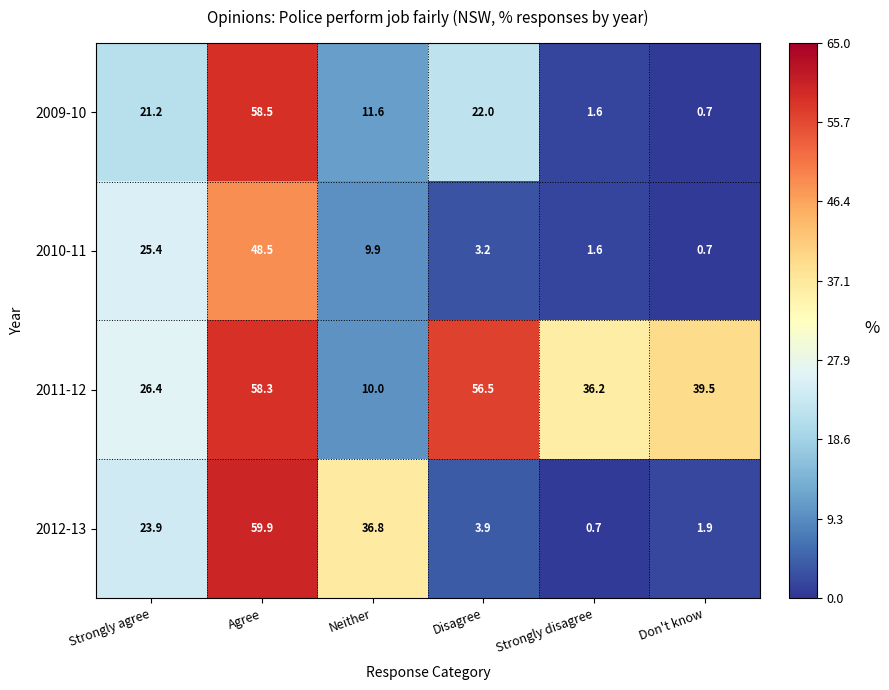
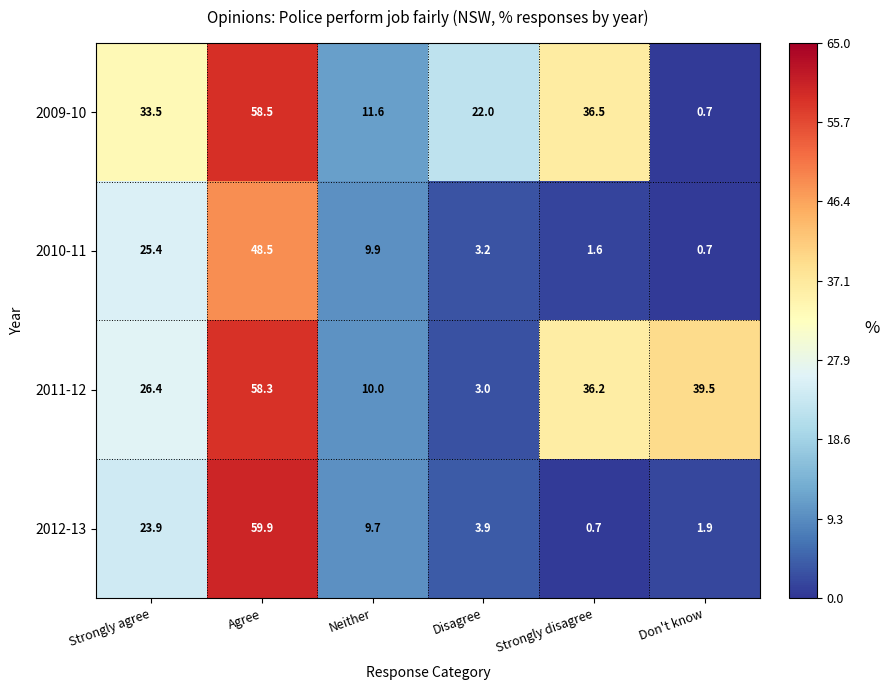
  {
    "2009-10": {
-     "Strongly agree": 21.2,
+     "Strongly agree": 33.5,
      "Agree": 58.5,
      "Neither": 11.6,
      "Disagree": 22.0,
-     "Strongly disagree": 1.6,
+     "Strongly disagree": 36.5,
      "Don't know": 0.7
    },
    "2010-11": {
      "Strongly agree": 25.4,
      "Agree": 48.5,
      "Neither": 9.9,
      "Disagree": 3.2,
      "Strongly disagree": 1.6,
      "Don't know": 0.7
    },
    "2011-12": {
      "Strongly agree": 26.4,
      "Agree": 58.3,
      "Neither": 10.0,
-     "Disagree": 56.5,
+     "Disagree": 3.0,
      "Strongly disagree": 36.2,
      "Don't know": 39.5
    },
    "2012-13": {
      "Strongly agree": 23.9,
      "Agree": 59.9,
-     "Neither": 36.8,
+     "Neither": 9.7,
      "Disagree": 3.9,
      "Strongly disagree": 0.7,
      "Don't know": 1.9
    }
  }
